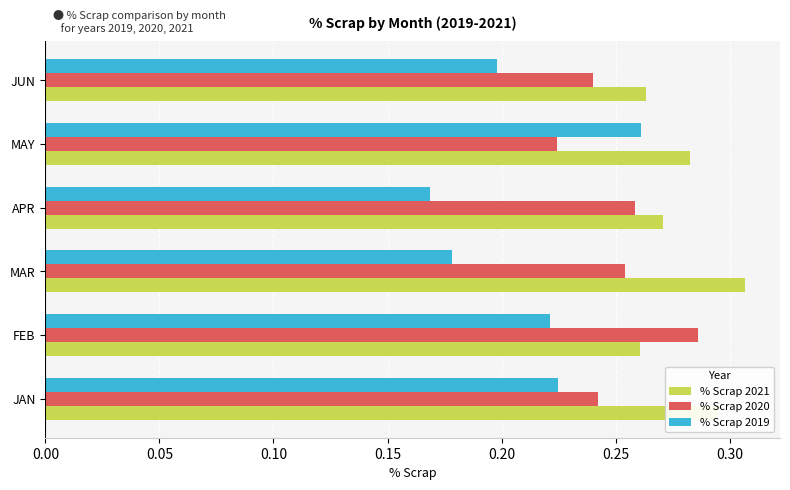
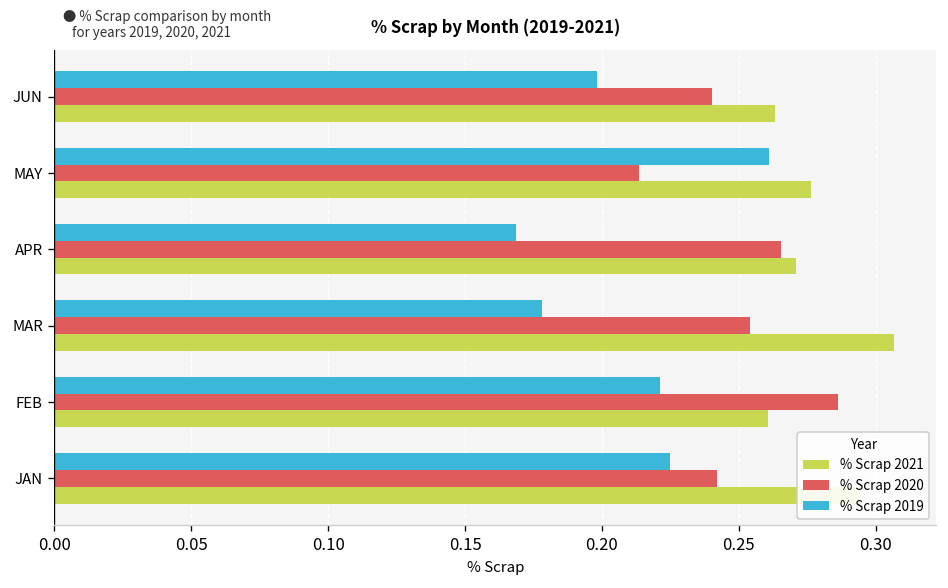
  {
    "% Scrap 2021": {
      "JUN": 0.263,
-     "MAY": 0.283,
+     "MAY": 0.277,
      "APR": 0.271,
      "MAR": 0.307,
      "FEB": 0.261
    },
    "% Scrap 2020": {
      "JUN": 0.240,
-     "MAY": 0.224,
-     "APR": 0.258,
+     "MAY": 0.214,
+     "APR": 0.266,
      "MAR": 0.254,
      "FEB": 0.286,
      "JAN": 0.242
    },
    "% Scrap 2019": {
      "JUN": 0.198,
      "MAY": 0.261,
      "APR": 0.169,
      "MAR": 0.178,
      "FEB": 0.221,
      "JAN": 0.225
    }
  }
